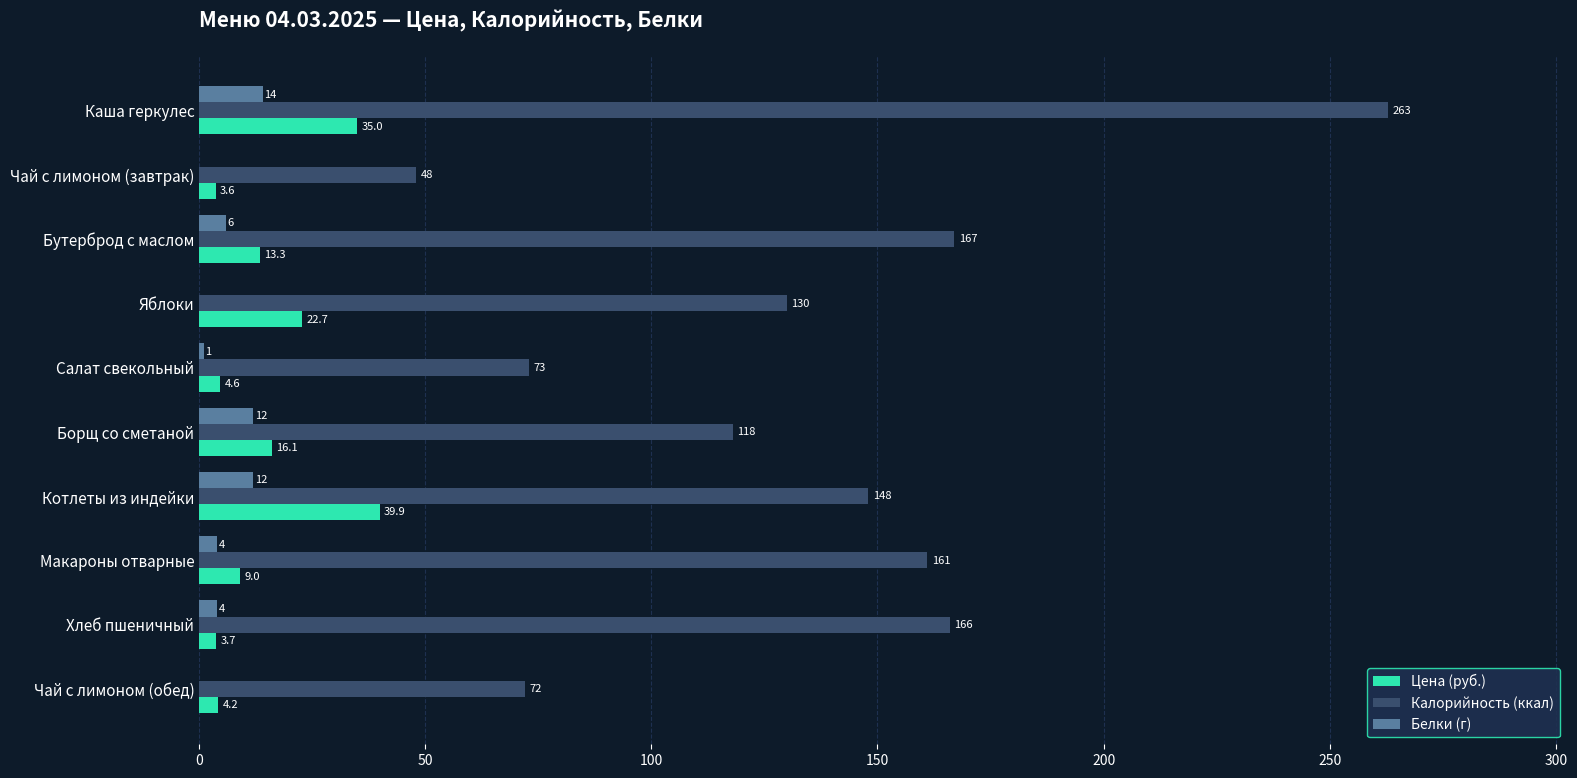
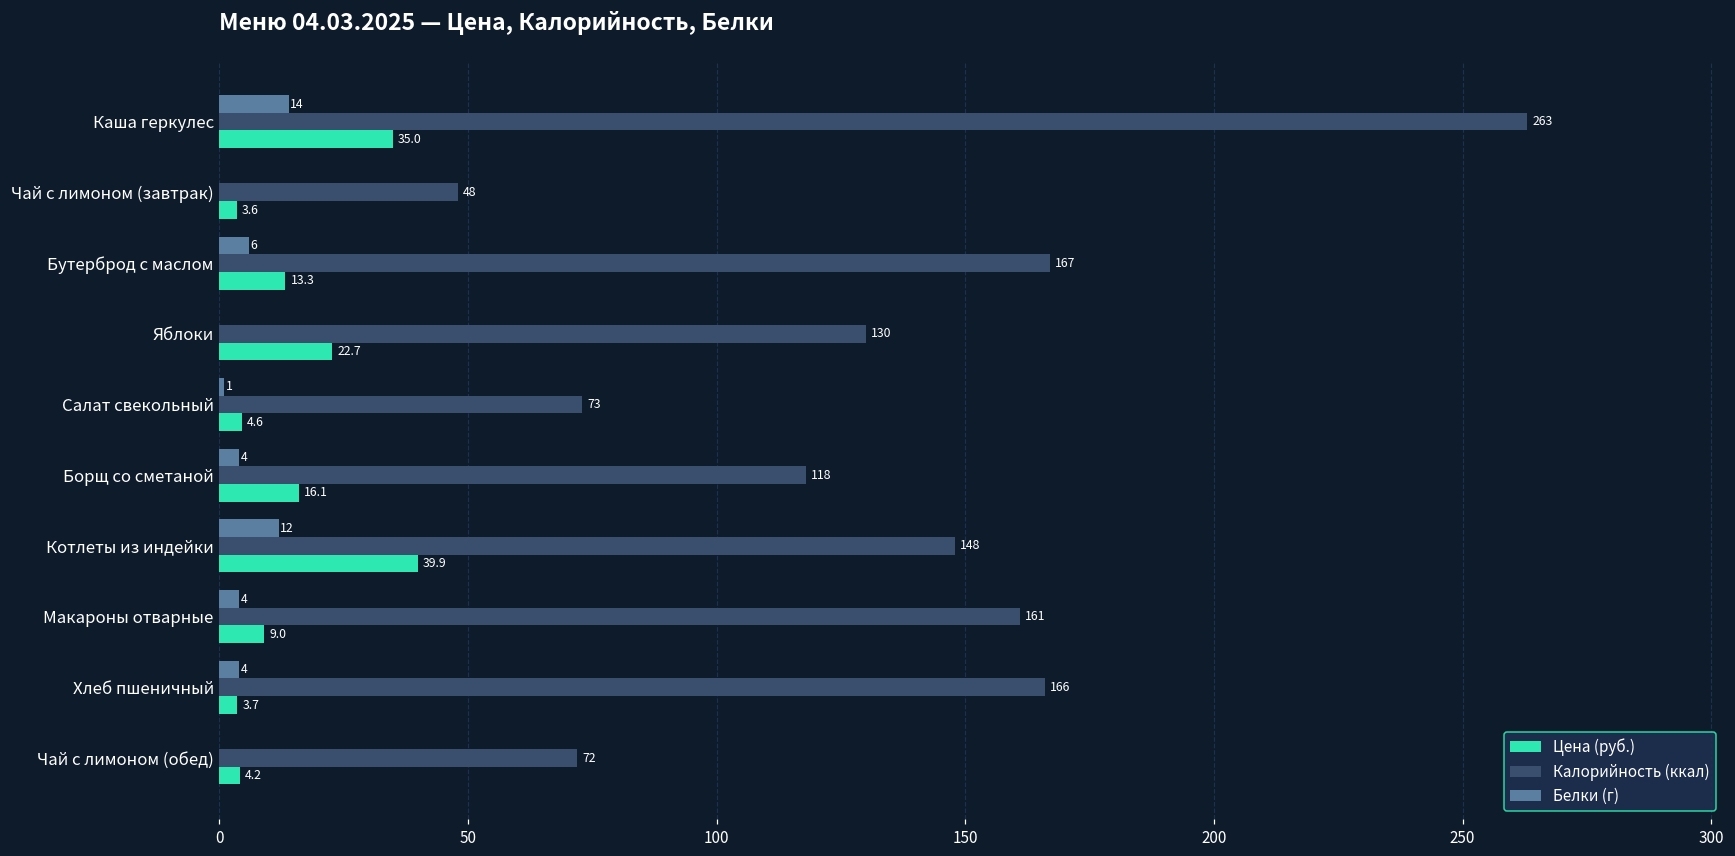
  {
    "Цена (руб.)": {
      "Каша геркулес": 35.0,
      "Чай с лимоном (завтрак)": 3.6,
      "Бутерброд с маслом": 13.3,
      "Яблоки": 22.7,
      "Салат свекольный": 4.6,
      "Борщ со сметаной": 16.1,
      "Котлеты из индейки": 39.9,
      "Макароны отварные": 9.0,
      "Хлеб пшеничный": 3.7,
      "Чай с лимоном (обед)": 4.2
    },
    "Калорийность (ккал)": {
      "Каша геркулес": 263,
      "Чай с лимоном (завтрак)": 48,
      "Бутерброд с маслом": 167,
      "Яблоки": 130,
      "Салат свекольный": 73,
      "Борщ со сметаной": 118,
      "Котлеты из индейки": 148,
      "Макароны отварные": 161,
      "Хлеб пшеничный": 166,
      "Чай с лимоном (обед)": 72
    },
    "Белки (г)": {
      "Каша геркулес": 14,
      "Бутерброд с маслом": 6,
      "Салат свекольный": 1,
-     "Борщ со сметаной": 12,
+     "Борщ со сметаной": 4,
      "Котлеты из индейки": 12,
      "Макароны отварные": 4,
      "Хлеб пшеничный": 4
    }
  }
